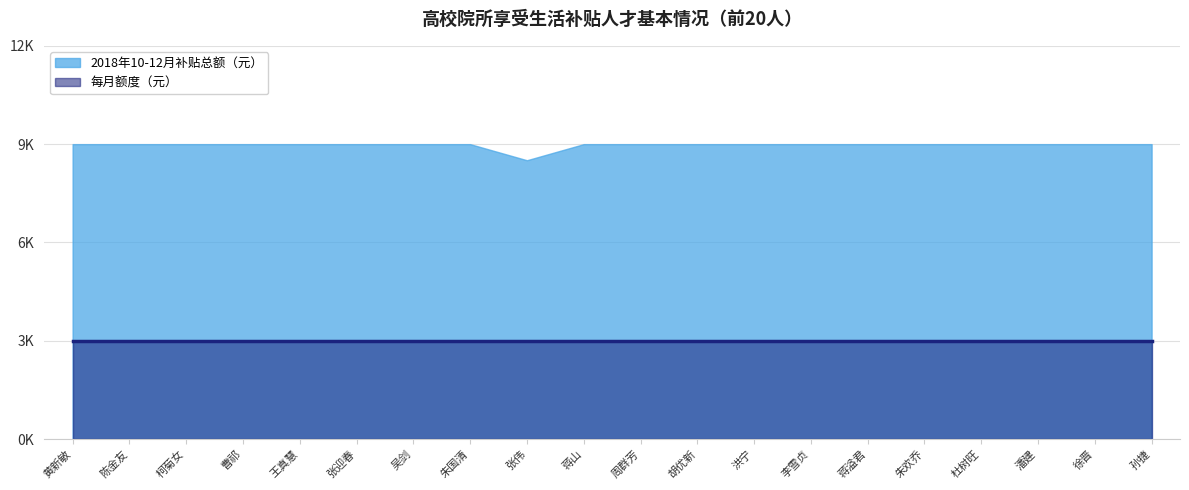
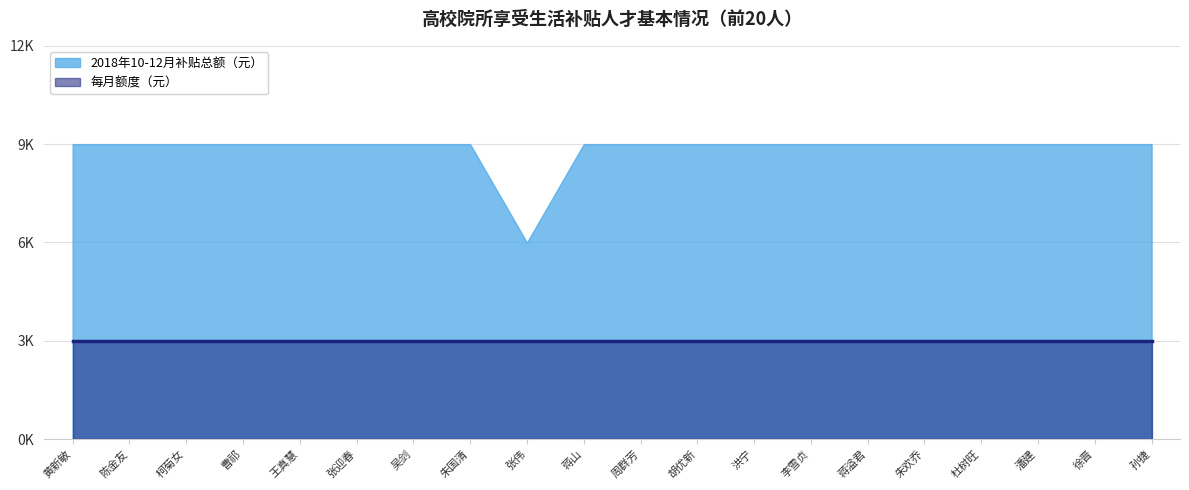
  {
    "2018年10-12月补贴总额（元）": {
      "黄新敏": 9000,
      "陈金友": 9000,
      "柯菊女": 9000,
      "曹祁": 9000,
      "王真慧": 9000,
      "张迎春": 9000,
      "吴剑": 9000,
      "朱国清": 9000,
-     "张伟": 8500,
+     "张伟": 6000,
      "蒋山": 9000,
      "周群芳": 9000,
      "胡优新": 9000,
      "洪宁": 9000,
      "李雪贞": 9000,
      "蒋溢君": 9000,
      "朱欢乔": 9000,
      "杜树旺": 9000,
      "潘建": 9000,
      "徐晋": 9000,
      "孙捷": 9000
    },
    "每月额度（元）": {
      "黄新敏": 3000,
      "陈金友": 3000,
      "柯菊女": 3000,
      "曹祁": 3000,
      "王真慧": 3000,
      "张迎春": 3000,
      "吴剑": 3000,
      "朱国清": 3000,
      "张伟": 3000,
      "蒋山": 3000,
      "周群芳": 3000,
      "胡优新": 3000,
      "洪宁": 3000,
      "李雪贞": 3000,
      "蒋溢君": 3000,
      "朱欢乔": 3000,
      "杜树旺": 3000,
      "潘建": 3000,
      "徐晋": 3000,
      "孙捷": 3000
    }
  }
